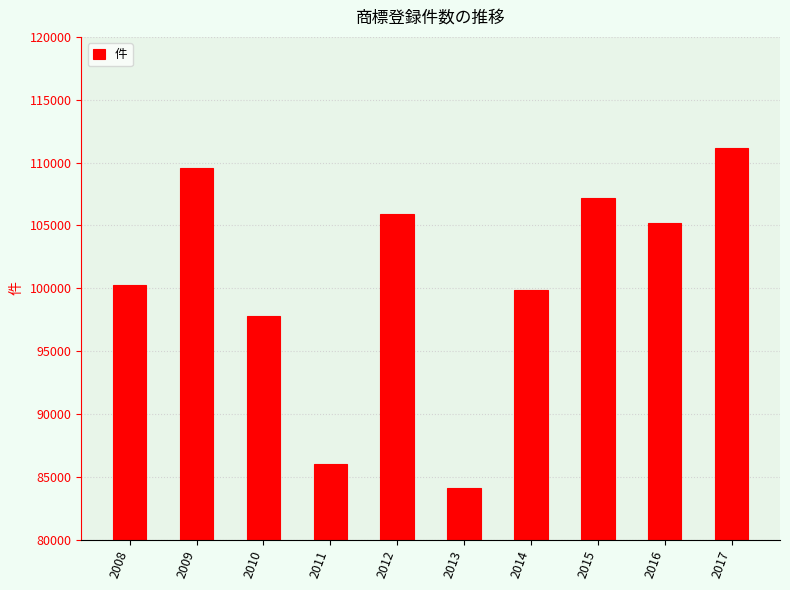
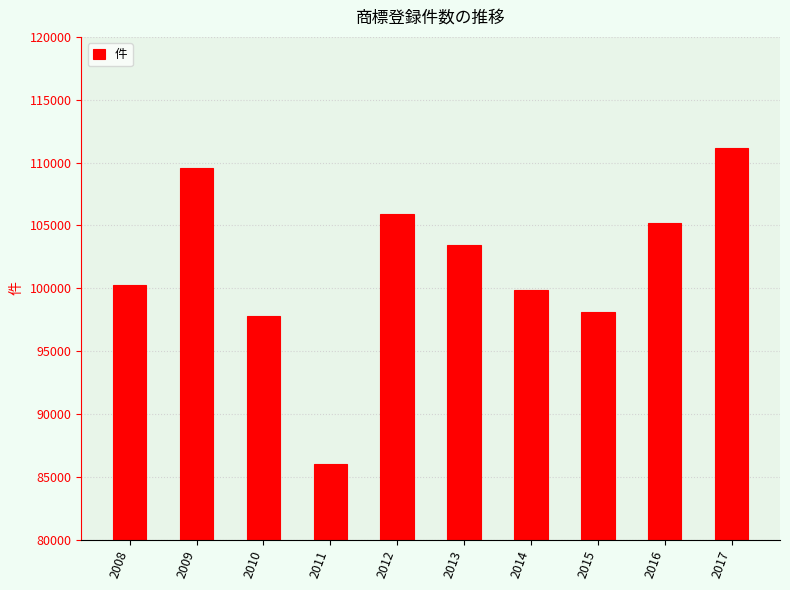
  {
    "2008": 100200,
    "2009": 109500,
    "2010": 97800,
    "2011": 86000,
    "2012": 105900,
-   "2013": 84100,
+   "2013": 103400,
    "2014": 99900,
-   "2015": 107200,
+   "2015": 98100,
    "2016": 105200,
    "2017": 111200
  }
